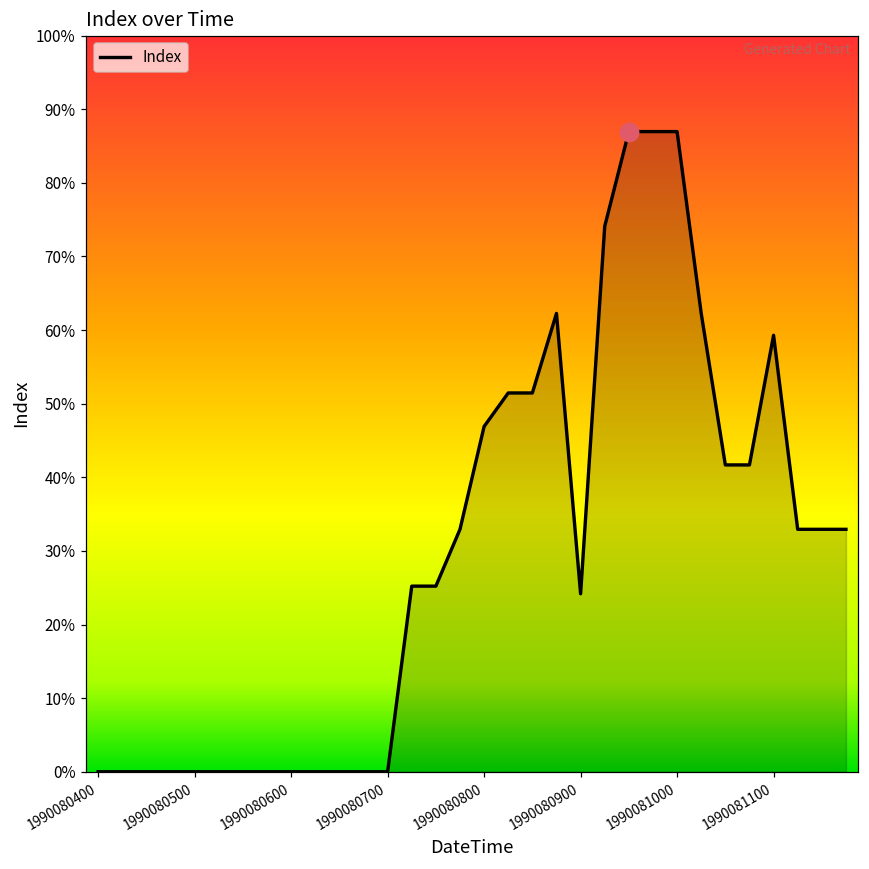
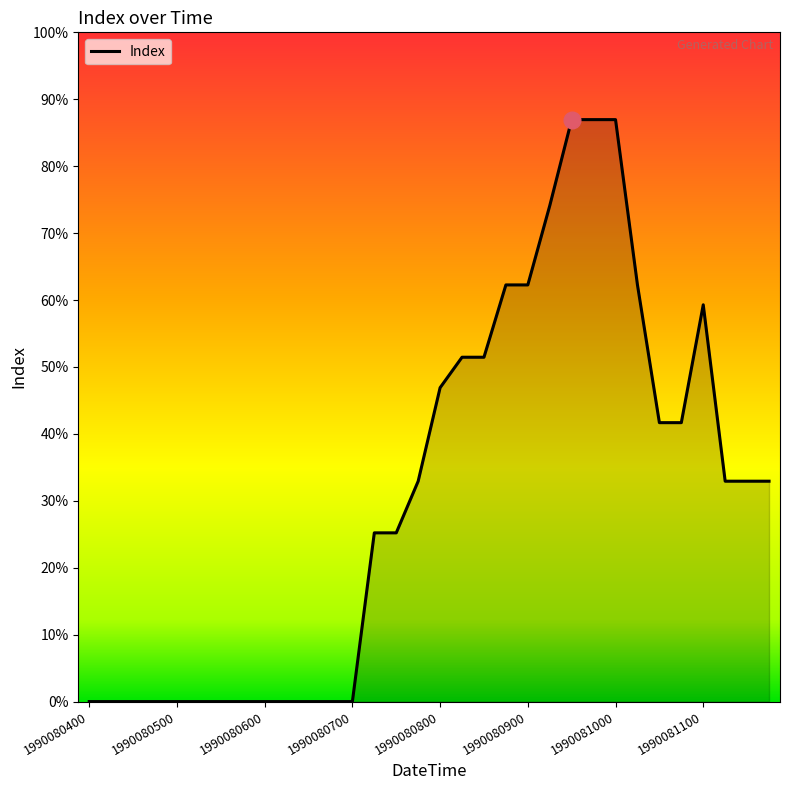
  {
    "Index": {
      "1990080400": "0%",
      "1990080500": "0%",
      "1990080600": "0%",
      "1990080700": "0%",
      "1990080800": "47%",
-     "1990080900": "24%",
+     "1990080900": "62%",
      "1990081000": "87%",
      "1990081100": "59%"
    }
  }
